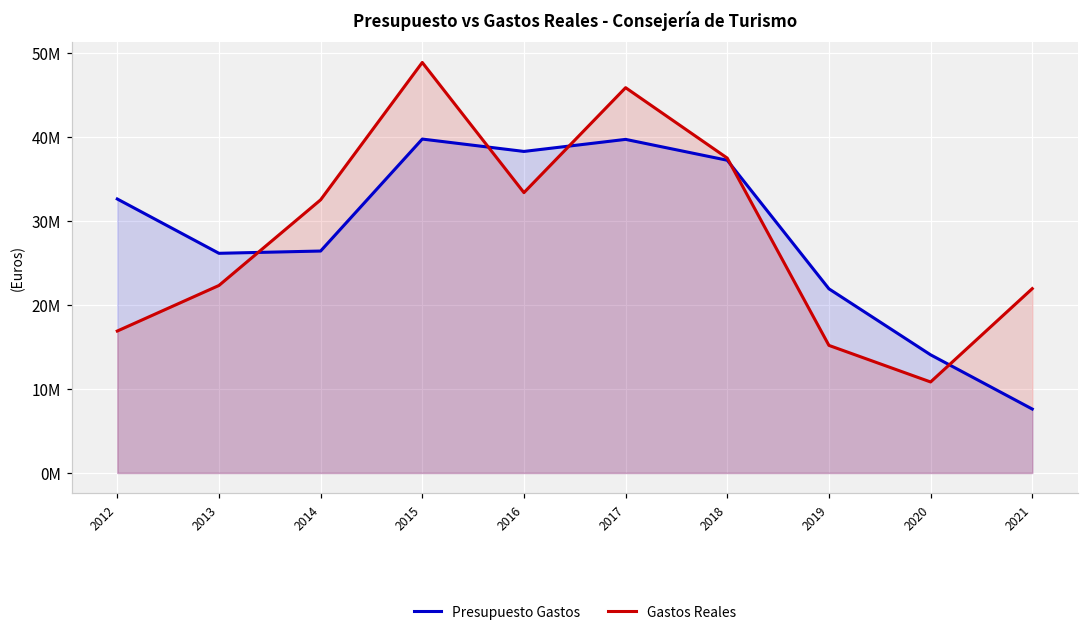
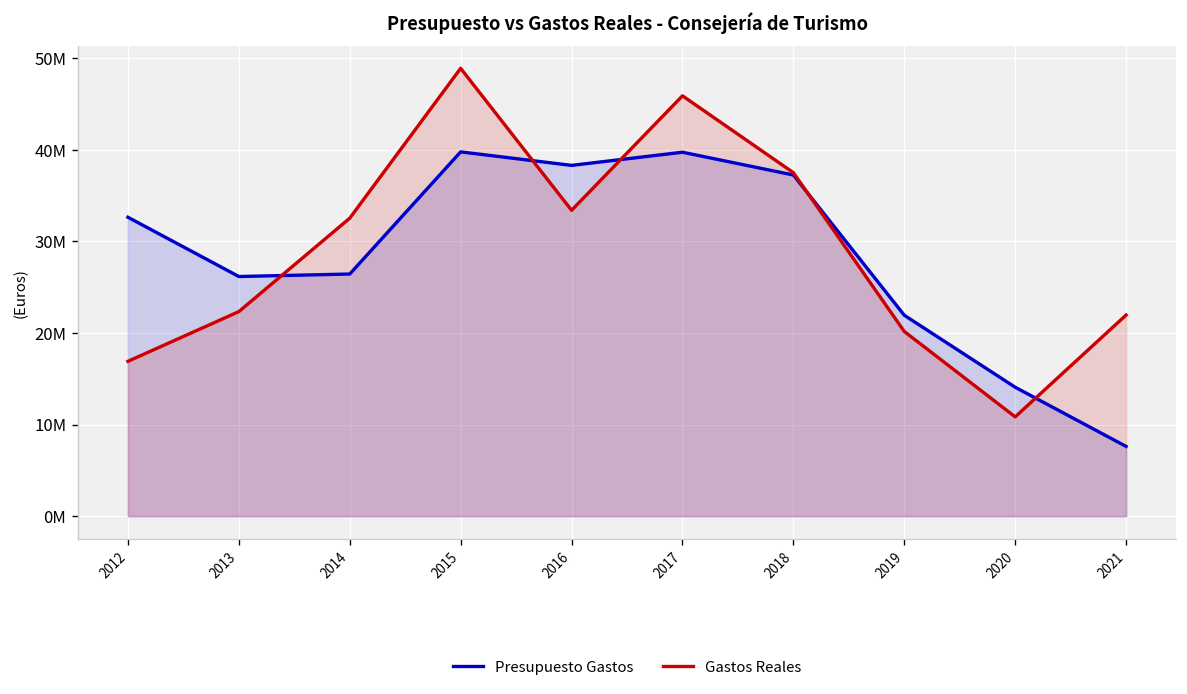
  {
    "Presupuesto Gastos": {
      "2012": 33000000,
      "2013": 26000000,
      "2014": 26000000,
      "2015": 40000000,
      "2016": 38000000,
      "2017": 40000000,
      "2019": 22000000,
      "2020": 14000000,
      "2021": 8000000
    },
    "Gastos Reales": {
      "2012": 17000000,
      "2013": 22000000,
      "2014": 33000000,
      "2015": 49000000,
      "2016": 33000000,
      "2017": 46000000,
-     "2019": 15000000,
+     "2019": 20000000,
      "2020": 11000000,
      "2021": 22000000
    }
  }
